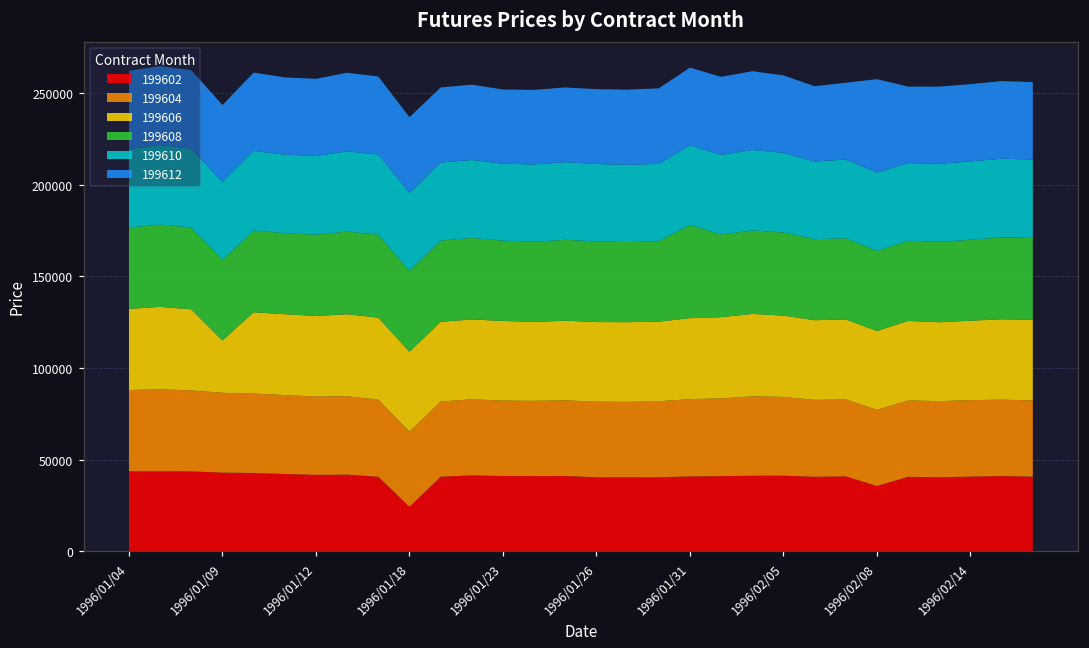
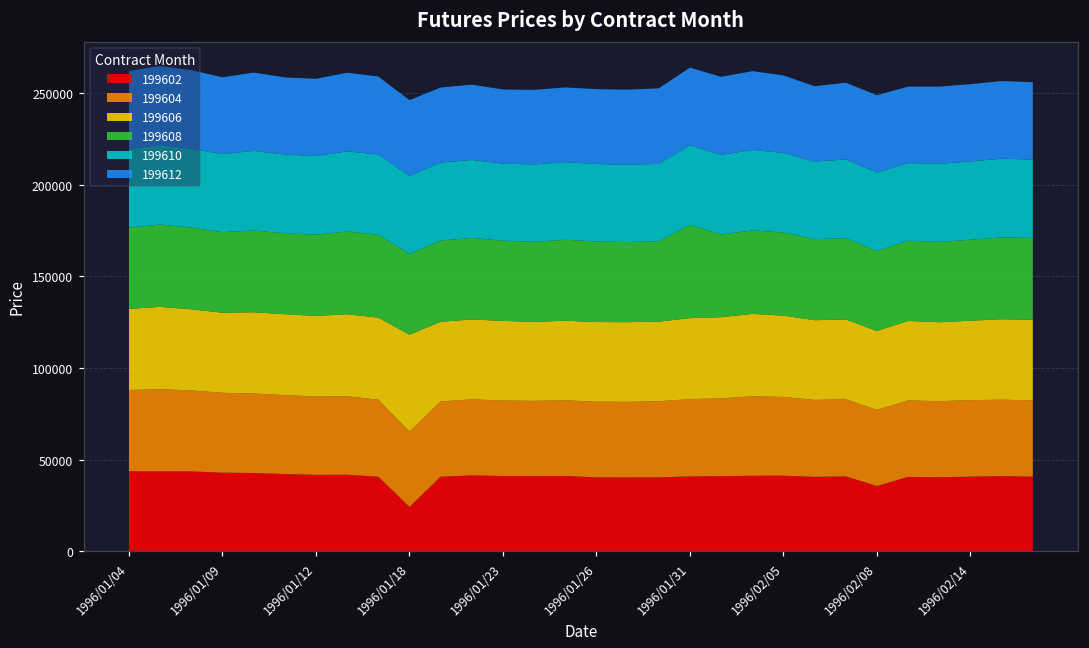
  {
    "199602": {
      "1996/01/04": 44000,
      "1996/01/09": 43000,
      "1996/01/12": 42000,
      "1996/01/18": 24000,
      "1996/01/23": 41000,
      "1996/01/26": 40000,
      "1996/01/31": 41000,
      "1996/02/05": 41000,
      "1996/02/08": 36000,
      "1996/02/14": 41000
    },
    "199604": {
      "1996/01/04": 44000,
      "1996/01/09": 44000,
      "1996/01/12": 43000,
      "1996/01/18": 41000,
      "1996/01/23": 41000,
      "1996/01/26": 41000,
      "1996/01/31": 42000,
      "1996/02/05": 43000,
      "1996/02/08": 42000,
      "1996/02/14": 42000
    },
    "199606": {
      "1996/01/04": 44000,
-     "1996/01/09": 29000,
+     "1996/01/09": 44000,
      "1996/01/12": 44000,
-     "1996/01/18": 44000,
+     "1996/01/18": 53000,
      "1996/01/23": 44000,
      "1996/01/26": 43000,
      "1996/01/31": 44000,
      "1996/02/05": 44000,
      "1996/02/08": 43000,
      "1996/02/14": 43000
    },
    "199608": {
      "1996/01/04": 44000,
      "1996/01/09": 44000,
      "1996/01/12": 44000,
      "1996/01/18": 44000,
      "1996/01/23": 44000,
      "1996/01/26": 44000,
      "1996/01/31": 51000,
      "1996/02/05": 45000,
      "1996/02/08": 44000,
      "1996/02/14": 44000
    },
    "199610": {
      "1996/01/09": 43000,
      "1996/01/12": 43000,
      "1996/01/18": 43000,
      "1996/01/23": 42000,
      "1996/01/26": 42000,
      "1996/01/31": 43000,
      "1996/02/05": 44000,
      "1996/02/08": 43000,
      "1996/02/14": 43000
    },
    "199612": {
      "1996/01/09": 42000,
      "1996/01/12": 42000,
      "1996/01/18": 41000,
      "1996/01/23": 41000,
      "1996/01/26": 41000,
      "1996/01/31": 42000,
      "1996/02/05": 42000,
-     "1996/02/08": 51000,
+     "1996/02/08": 42000,
      "1996/02/14": 42000
    }
  }
